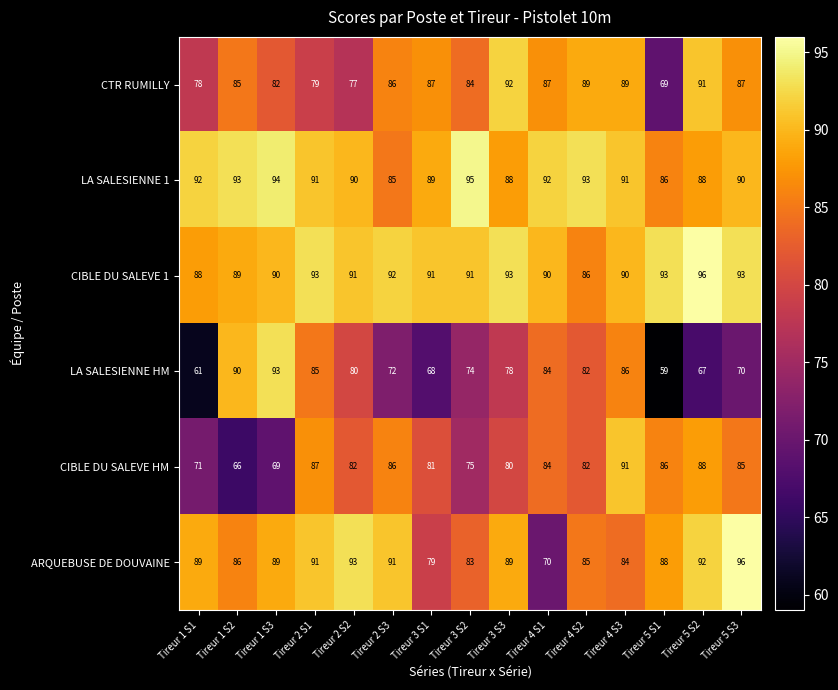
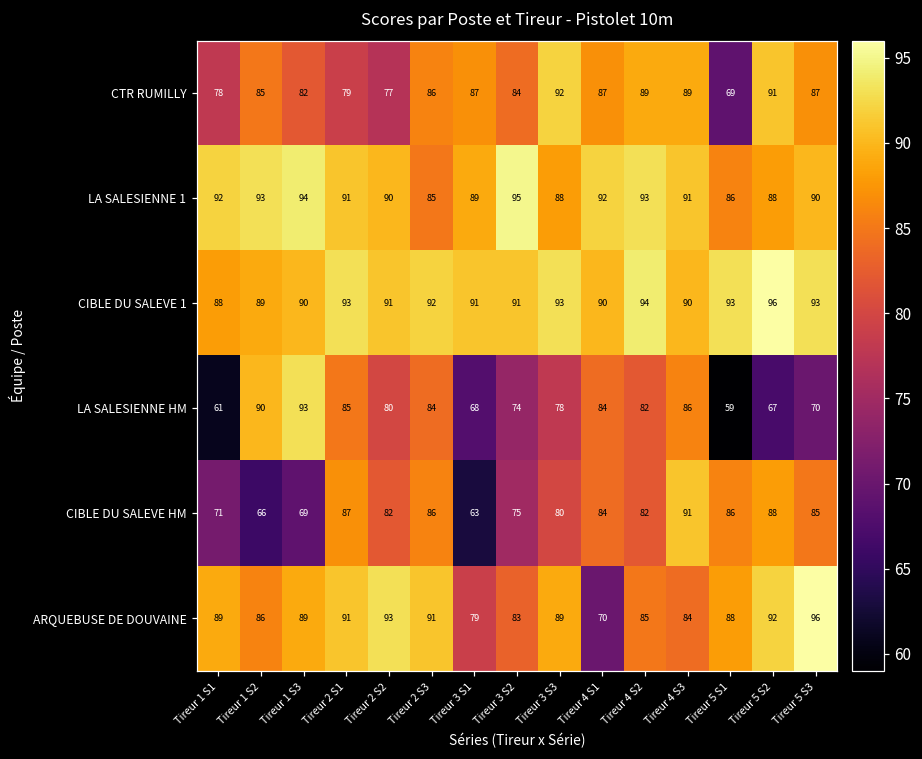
  {
    "CTR RUMILLY": {
      "Tireur 1 S1": 78,
      "Tireur 1 S2": 85,
      "Tireur 1 S3": 82,
      "Tireur 2 S1": 79,
      "Tireur 2 S2": 77,
      "Tireur 2 S3": 86,
      "Tireur 3 S1": 87,
      "Tireur 3 S2": 84,
      "Tireur 3 S3": 92,
      "Tireur 4 S1": 87,
      "Tireur 4 S2": 89,
      "Tireur 4 S3": 89,
      "Tireur 5 S1": 69,
      "Tireur 5 S2": 91,
      "Tireur 5 S3": 87
    },
    "LA SALESIENNE 1": {
      "Tireur 1 S1": 92,
      "Tireur 1 S2": 93,
      "Tireur 1 S3": 94,
      "Tireur 2 S1": 91,
      "Tireur 2 S2": 90,
      "Tireur 2 S3": 85,
      "Tireur 3 S1": 89,
      "Tireur 3 S2": 95,
      "Tireur 3 S3": 88,
      "Tireur 4 S1": 92,
      "Tireur 4 S2": 93,
      "Tireur 4 S3": 91,
      "Tireur 5 S1": 86,
      "Tireur 5 S2": 88,
      "Tireur 5 S3": 90
    },
    "CIBLE DU SALEVE 1": {
      "Tireur 1 S1": 88,
      "Tireur 1 S2": 89,
      "Tireur 1 S3": 90,
      "Tireur 2 S1": 93,
      "Tireur 2 S2": 91,
      "Tireur 2 S3": 92,
      "Tireur 3 S1": 91,
      "Tireur 3 S2": 91,
      "Tireur 3 S3": 93,
      "Tireur 4 S1": 90,
-     "Tireur 4 S2": 86,
+     "Tireur 4 S2": 94,
      "Tireur 4 S3": 90,
      "Tireur 5 S1": 93,
      "Tireur 5 S2": 96,
      "Tireur 5 S3": 93
    },
    "LA SALESIENNE HM": {
      "Tireur 1 S1": 61,
      "Tireur 1 S2": 90,
      "Tireur 1 S3": 93,
      "Tireur 2 S1": 85,
      "Tireur 2 S2": 80,
-     "Tireur 2 S3": 72,
+     "Tireur 2 S3": 84,
      "Tireur 3 S1": 68,
      "Tireur 3 S2": 74,
      "Tireur 3 S3": 78,
      "Tireur 4 S1": 84,
      "Tireur 4 S2": 82,
      "Tireur 4 S3": 86,
      "Tireur 5 S1": 59,
      "Tireur 5 S2": 67,
      "Tireur 5 S3": 70
    },
    "CIBLE DU SALEVE HM": {
      "Tireur 1 S1": 71,
      "Tireur 1 S2": 66,
      "Tireur 1 S3": 69,
      "Tireur 2 S1": 87,
      "Tireur 2 S2": 82,
      "Tireur 2 S3": 86,
-     "Tireur 3 S1": 81,
+     "Tireur 3 S1": 63,
      "Tireur 3 S2": 75,
      "Tireur 3 S3": 80,
      "Tireur 4 S1": 84,
      "Tireur 4 S2": 82,
      "Tireur 4 S3": 91,
      "Tireur 5 S1": 86,
      "Tireur 5 S2": 88,
      "Tireur 5 S3": 85
    },
    "ARQUEBUSE DE DOUVAINE": {
      "Tireur 1 S1": 89,
      "Tireur 1 S2": 86,
      "Tireur 1 S3": 89,
      "Tireur 2 S1": 91,
      "Tireur 2 S2": 93,
      "Tireur 2 S3": 91,
      "Tireur 3 S1": 79,
      "Tireur 3 S2": 83,
      "Tireur 3 S3": 89,
      "Tireur 4 S1": 70,
      "Tireur 4 S2": 85,
      "Tireur 4 S3": 84,
      "Tireur 5 S1": 88,
      "Tireur 5 S2": 92,
      "Tireur 5 S3": 96
    }
  }
